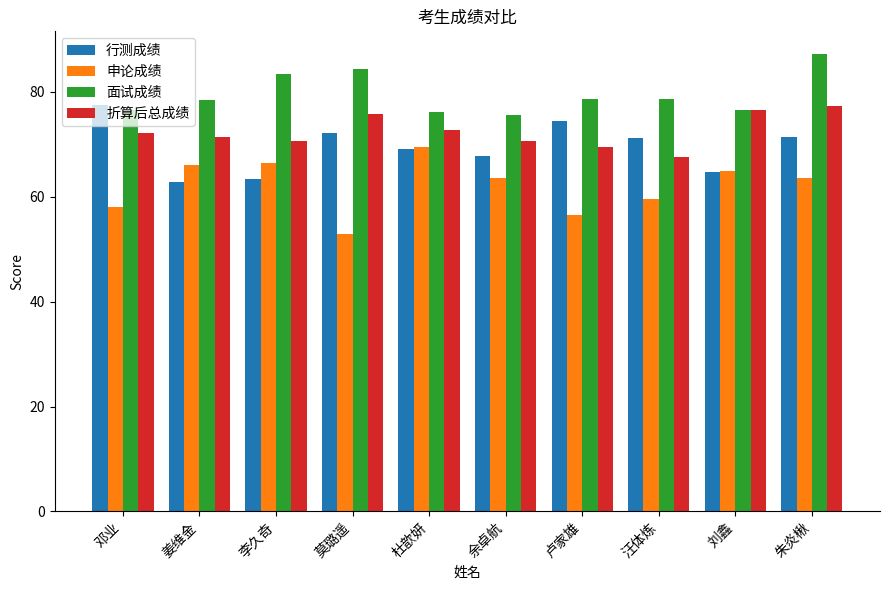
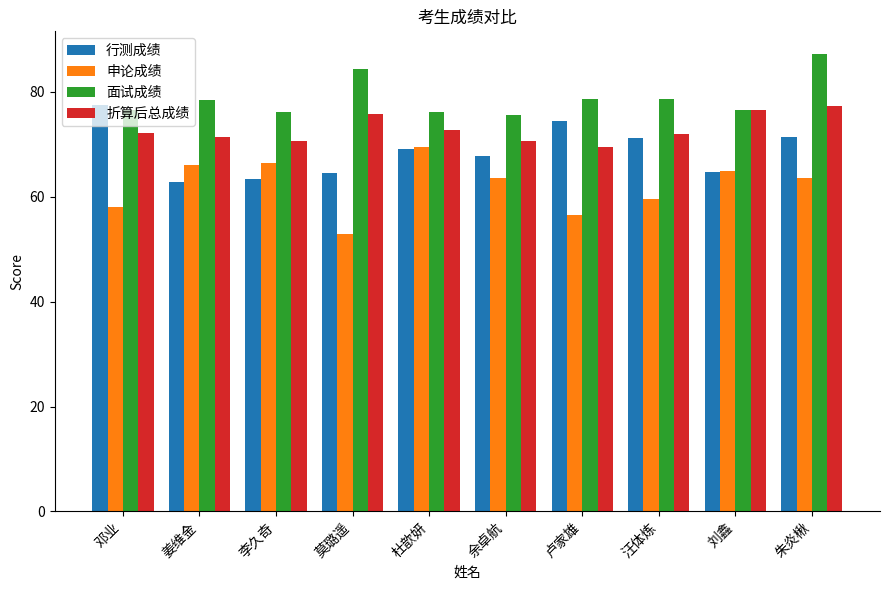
  {
    "行测成绩": {
      "姜维金": 63,
      "李久奇": 63,
-     "莫璐遥": 72,
+     "莫璐遥": 65,
      "杜歆妍": 69,
      "余卓航": 68,
      "卢家雄": 74,
      "汪体炼": 71,
      "刘鑫": 65,
      "朱炎楸": 71
    },
    "申论成绩": {
      "邓业": 58,
      "姜维金": 66,
      "李久奇": 67,
      "莫璐遥": 53,
      "杜歆妍": 70,
      "余卓航": 64,
      "卢家雄": 57,
      "汪体炼": 60,
      "刘鑫": 65,
      "朱炎楸": 64
    },
    "面试成绩": {
      "姜维金": 78,
-     "李久奇": 83,
+     "李久奇": 76,
      "莫璐遥": 84,
      "杜歆妍": 76,
      "余卓航": 76,
      "卢家雄": 79,
      "汪体炼": 79,
      "刘鑫": 77,
      "朱炎楸": 87
    },
    "折算后总成绩": {
      "邓业": 72,
      "姜维金": 71,
      "李久奇": 71,
      "莫璐遥": 76,
      "杜歆妍": 73,
      "余卓航": 71,
      "卢家雄": 70,
-     "汪体炼": 68,
+     "汪体炼": 72,
      "刘鑫": 77,
      "朱炎楸": 77
    }
  }
